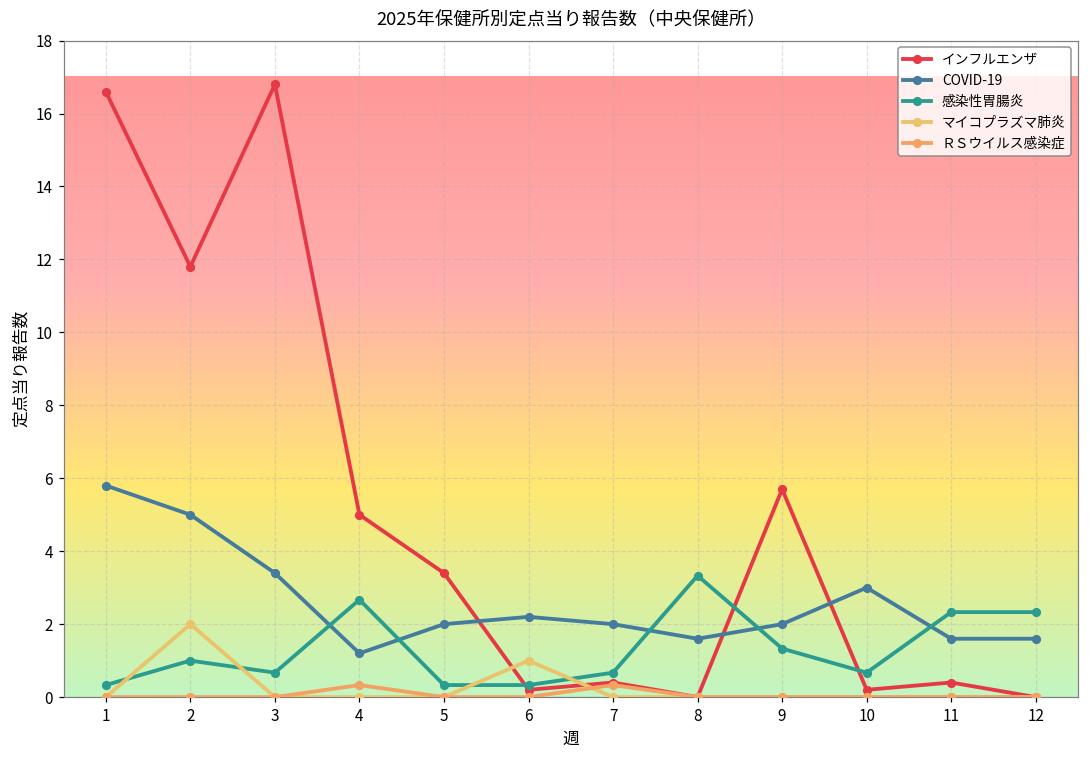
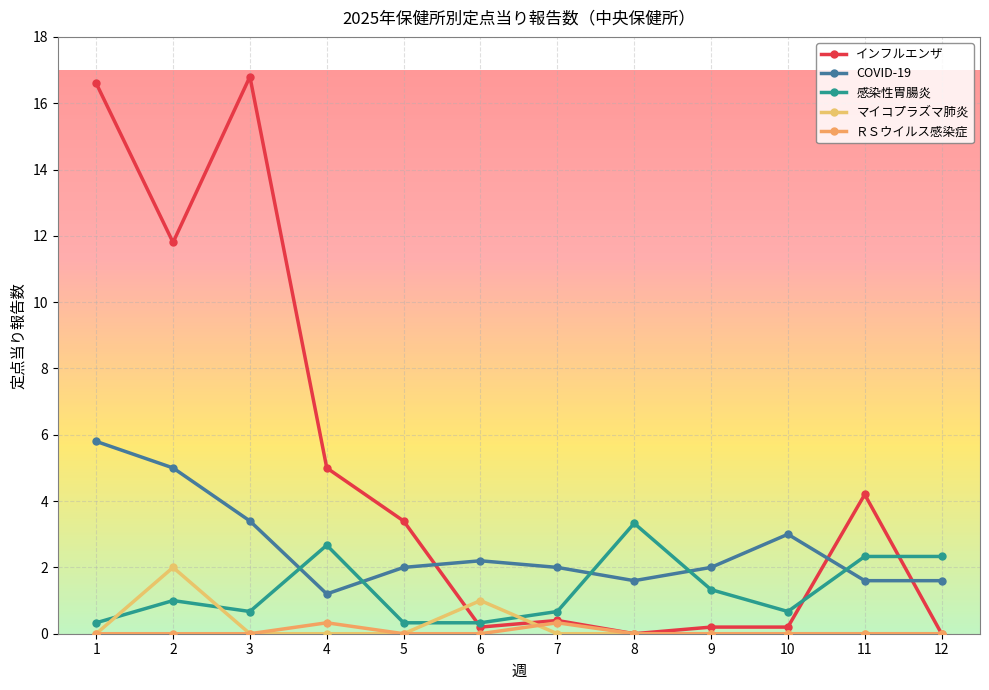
  {
    "インフルエンザ": {
      "1": 16.6,
      "2": 11.8,
      "3": 16.8,
      "4": 5.0,
      "5": 3.4,
      "6": 0.2,
-     "9": 5.7,
+     "9": 0.2,
      "10": 0.2,
-     "11": 0.4
+     "11": 4.2
    }
  }
